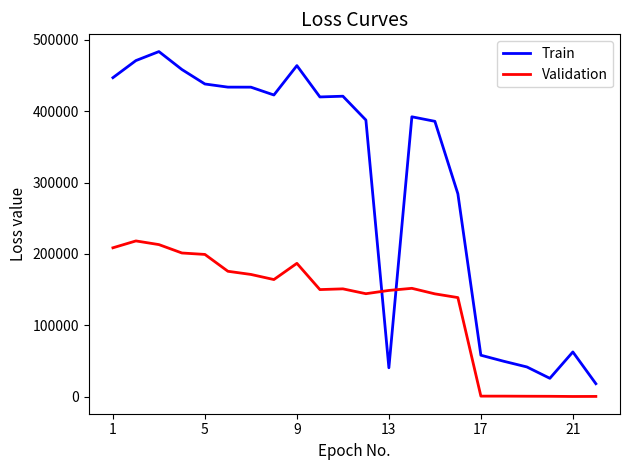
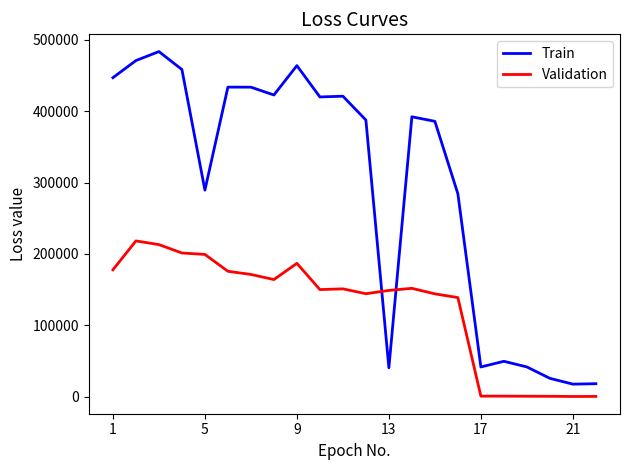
  {
    "Train": {
      "1": 450000,
-     "5": 440000,
+     "5": 290000,
      "9": 460000,
      "13": 40000,
-     "17": 60000,
-     "21": 60000
+     "17": 40000,
+     "21": 20000
    },
    "Validation": {
-     "1": 210000,
+     "1": 180000,
      "5": 200000,
      "9": 190000,
      "13": 150000,
      "17": 0,
      "21": 0
    }
  }
